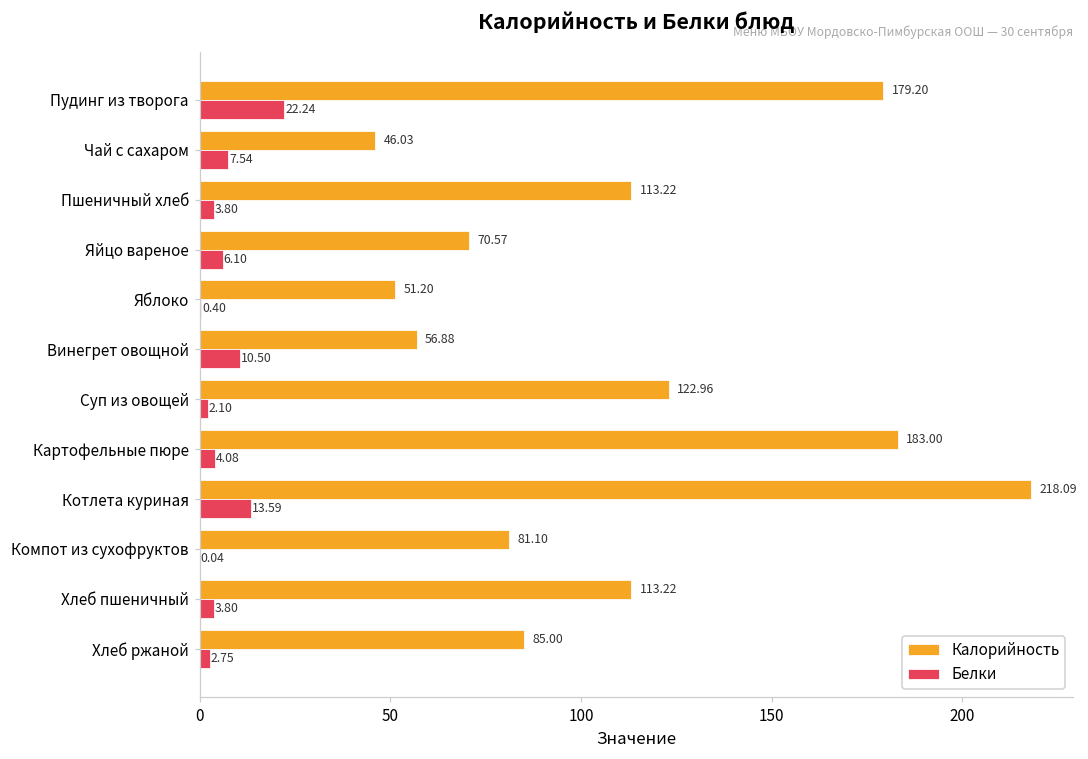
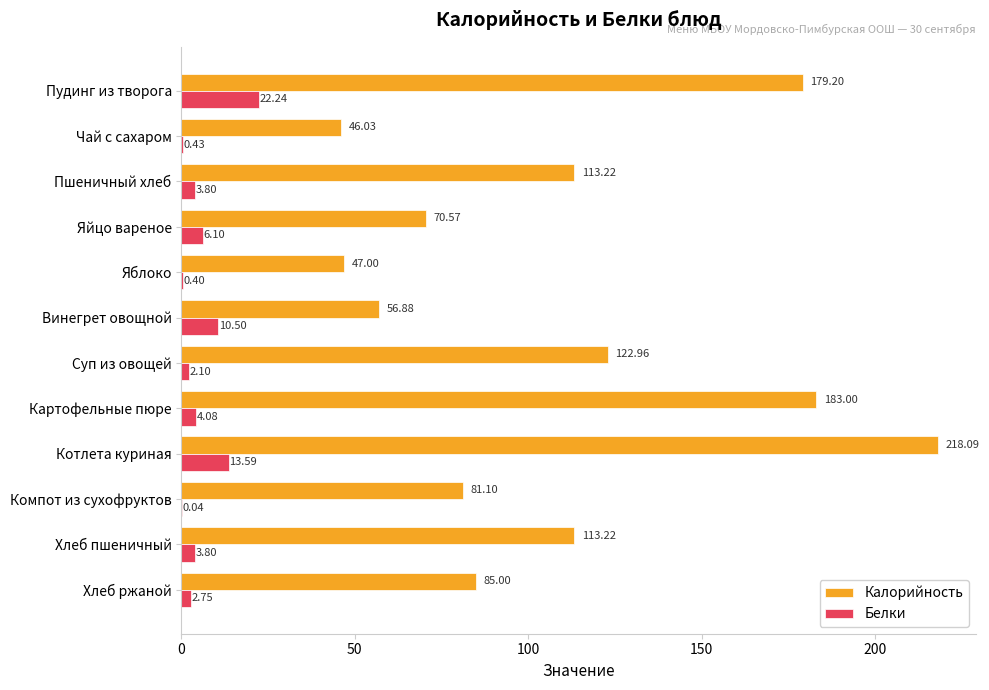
  {
    "Калорийность": {
      "Пудинг из творога": 179.20,
      "Чай с сахаром": 46.03,
      "Пшеничный хлеб": 113.22,
      "Яйцо вареное": 70.57,
-     "Яблоко": 51.20,
+     "Яблоко": 47.00,
      "Винегрет овощной": 56.88,
      "Суп из овощей": 122.96,
      "Картофельные пюре": 183.00,
      "Котлета куриная": 218.09,
      "Компот из сухофруктов": 81.10,
      "Хлеб пшеничный": 113.22,
      "Хлеб ржаной": 85.00
    },
    "Белки": {
      "Пудинг из творога": 22.24,
-     "Чай с сахаром": 7.54,
+     "Чай с сахаром": 0.43,
      "Пшеничный хлеб": 3.80,
      "Яйцо вареное": 6.10,
      "Яблоко": 0.40,
      "Винегрет овощной": 10.50,
      "Суп из овощей": 2.10,
      "Картофельные пюре": 4.08,
      "Котлета куриная": 13.59,
      "Компот из сухофруктов": 0.04,
      "Хлеб пшеничный": 3.80,
      "Хлеб ржаной": 2.75
    }
  }
